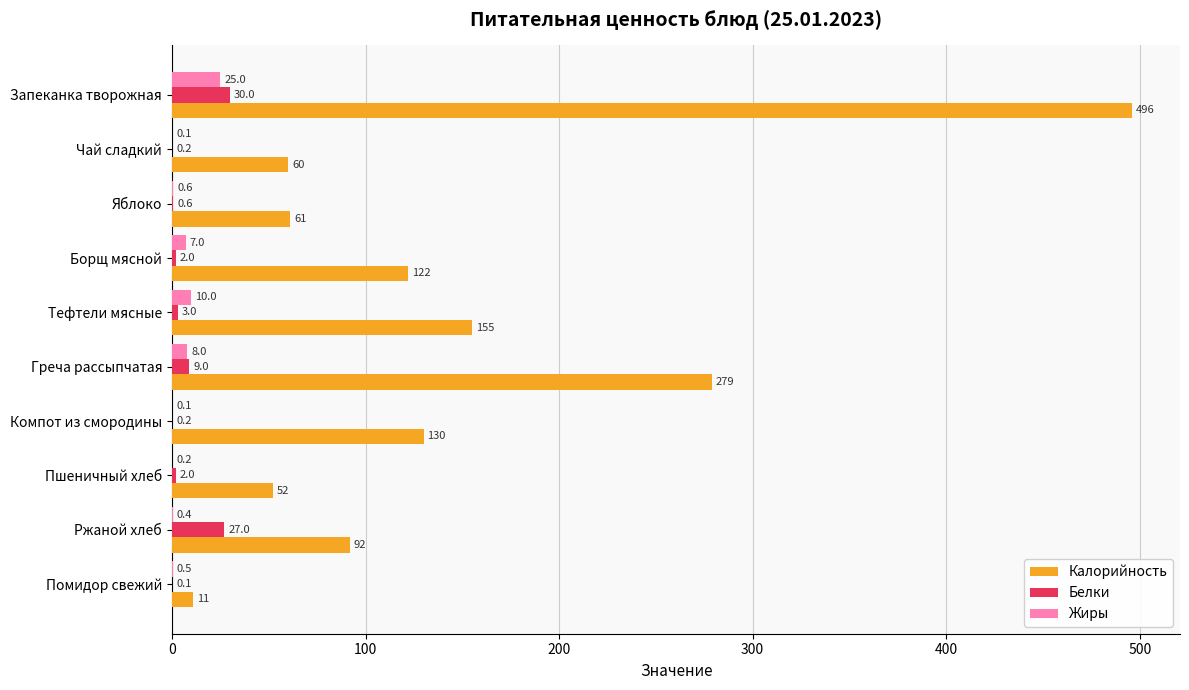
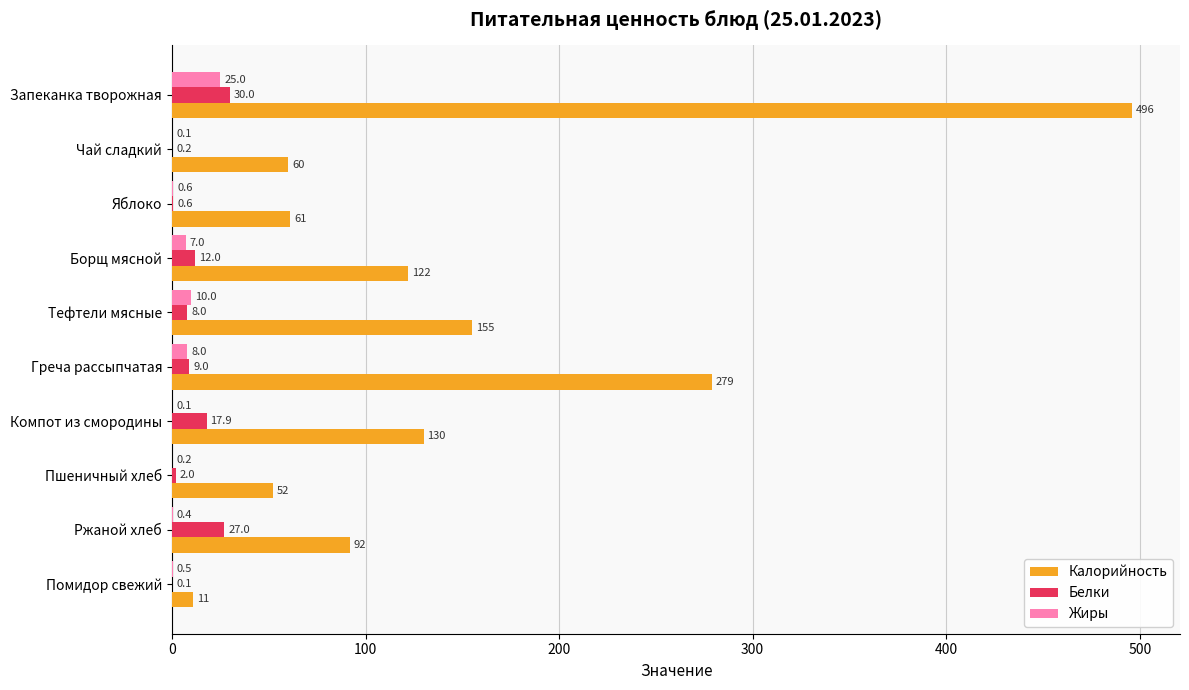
  {
    "Калорийность": {
      "Запеканка творожная": 496,
      "Чай сладкий": 60,
      "Яблоко": 61,
      "Борщ мясной": 122,
      "Тефтели мясные": 155,
      "Греча рассыпчатая": 279,
      "Компот из смородины": 130,
      "Пшеничный хлеб": 52,
      "Ржаной хлеб": 92,
      "Помидор свежий": 11
    },
    "Белки": {
      "Запеканка творожная": 30.0,
      "Чай сладкий": 0.2,
      "Яблоко": 0.6,
-     "Борщ мясной": 2.0,
-     "Тефтели мясные": 3.0,
+     "Борщ мясной": 12.0,
+     "Тефтели мясные": 8.0,
      "Греча рассыпчатая": 9.0,
-     "Компот из смородины": 0.2,
+     "Компот из смородины": 17.9,
      "Пшеничный хлеб": 2.0,
      "Ржаной хлеб": 27.0,
      "Помидор свежий": 0.1
    },
    "Жиры": {
      "Запеканка творожная": 25.0,
      "Чай сладкий": 0.1,
      "Яблоко": 0.6,
      "Борщ мясной": 7.0,
      "Тефтели мясные": 10.0,
      "Греча рассыпчатая": 8.0,
      "Компот из смородины": 0.1,
      "Пшеничный хлеб": 0.2,
      "Ржаной хлеб": 0.4,
      "Помидор свежий": 0.5
    }
  }
